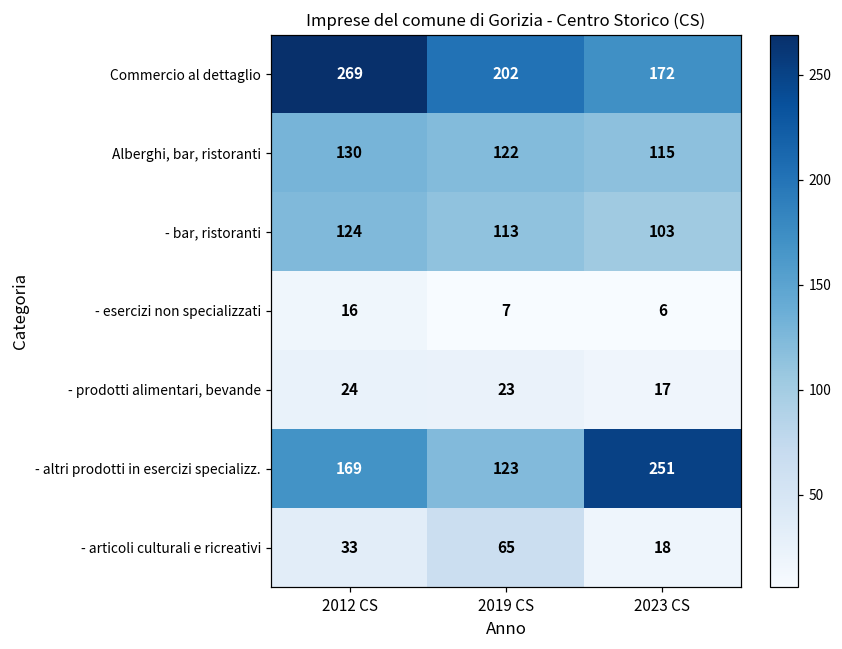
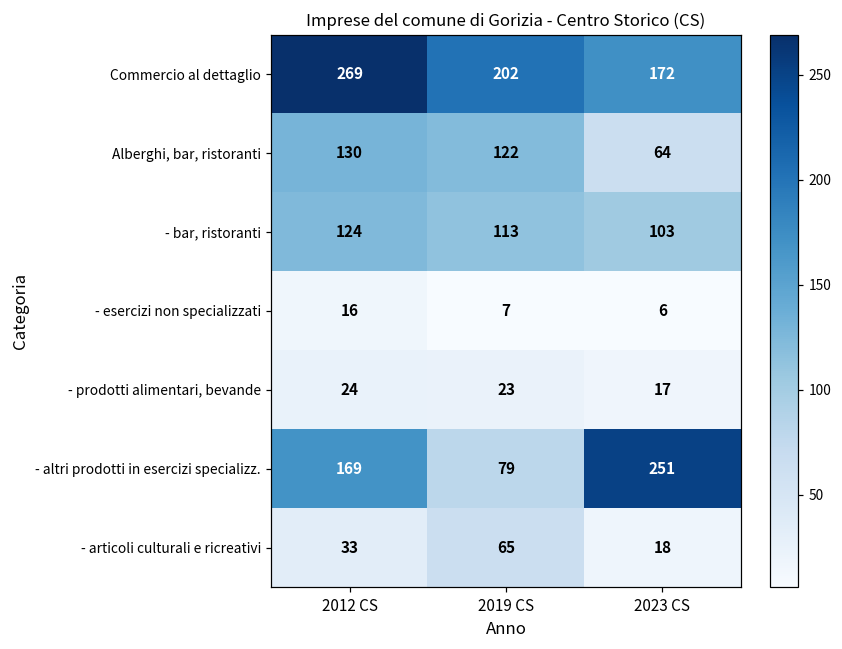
  {
    "Commercio al dettaglio": {
      "2012 CS": 269,
      "2019 CS": 202,
      "2023 CS": 172
    },
    "Alberghi, bar, ristoranti": {
      "2012 CS": 130,
      "2019 CS": 122,
-     "2023 CS": 115
+     "2023 CS": 64
    },
    "- bar, ristoranti": {
      "2012 CS": 124,
      "2019 CS": 113,
      "2023 CS": 103
    },
    "- esercizi non specializzati": {
      "2012 CS": 16,
      "2019 CS": 7,
      "2023 CS": 6
    },
    "- prodotti alimentari, bevande": {
      "2012 CS": 24,
      "2019 CS": 23,
      "2023 CS": 17
    },
    "- altri prodotti in esercizi specializz.": {
      "2012 CS": 169,
-     "2019 CS": 123,
+     "2019 CS": 79,
      "2023 CS": 251
    },
    "- articoli culturali e ricreativi": {
      "2012 CS": 33,
      "2019 CS": 65,
      "2023 CS": 18
    }
  }
